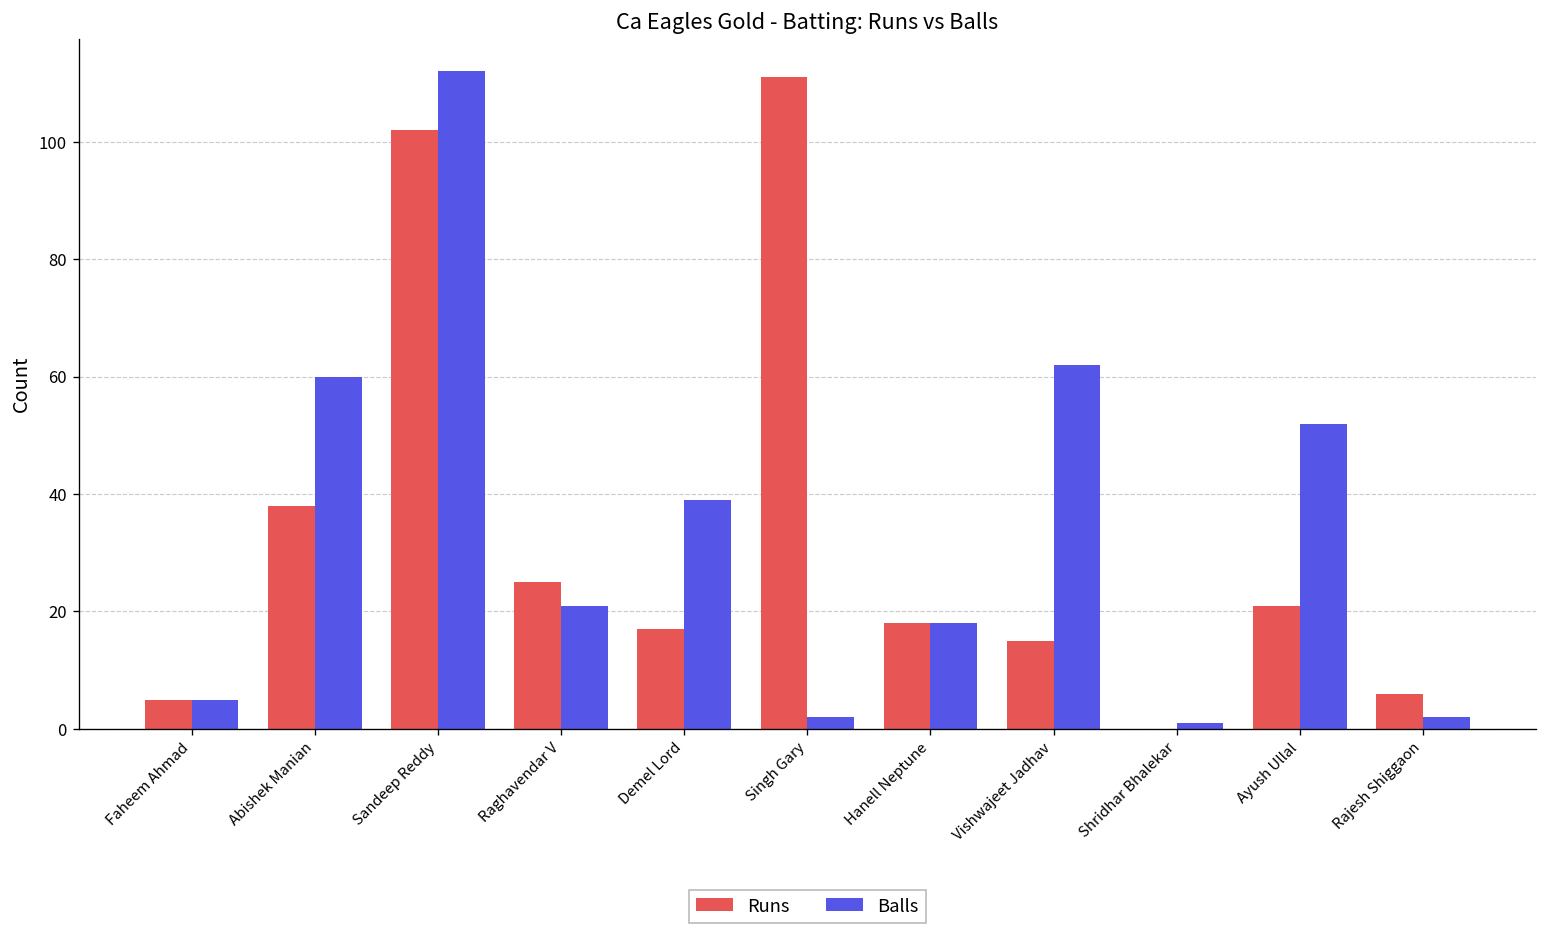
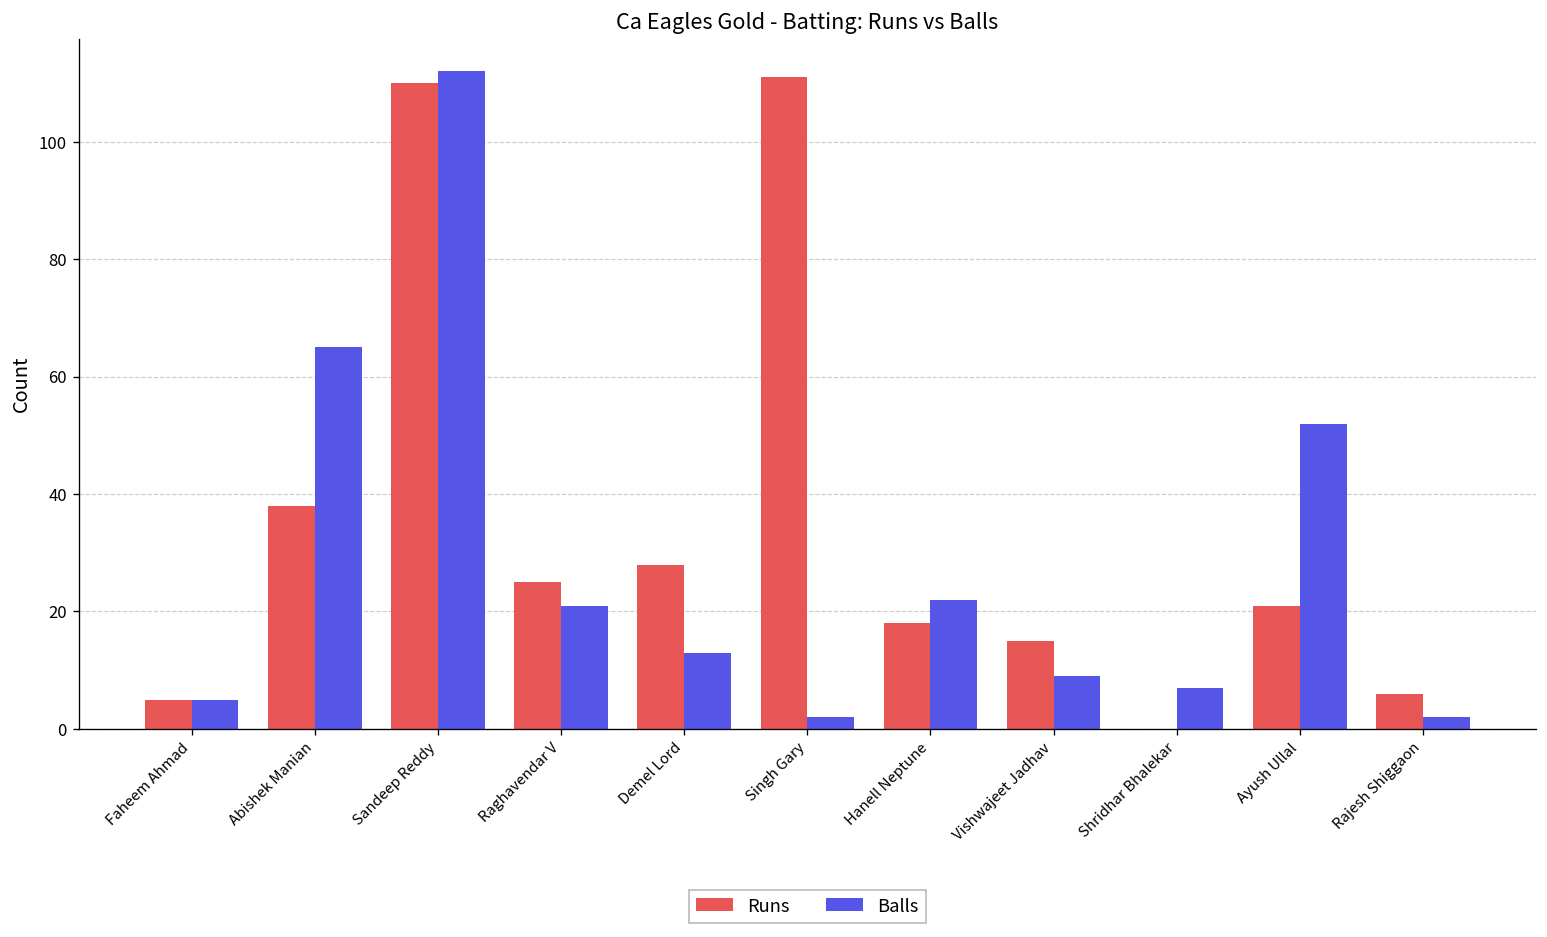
  {
    "Runs": {
      "Faheem Ahmad": 5,
      "Abishek Manian": 38,
-     "Sandeep Reddy": 102,
+     "Sandeep Reddy": 110,
      "Raghavendar V": 25,
-     "Demel Lord": 17,
+     "Demel Lord": 28,
      "Singh Gary": 111,
      "Hanell Neptune": 18,
      "Vishwajeet Jadhav": 15,
      "Shridhar Bhalekar": 0,
      "Ayush Ullal": 21,
      "Rajesh Shiggaon": 6
    },
    "Balls": {
      "Faheem Ahmad": 5,
-     "Abishek Manian": 60,
+     "Abishek Manian": 65,
      "Sandeep Reddy": 112,
      "Raghavendar V": 21,
-     "Demel Lord": 39,
+     "Demel Lord": 13,
      "Singh Gary": 2,
-     "Hanell Neptune": 18,
-     "Vishwajeet Jadhav": 62,
-     "Shridhar Bhalekar": 1,
+     "Hanell Neptune": 22,
+     "Vishwajeet Jadhav": 9,
+     "Shridhar Bhalekar": 7,
      "Ayush Ullal": 52,
      "Rajesh Shiggaon": 2
    }
  }
